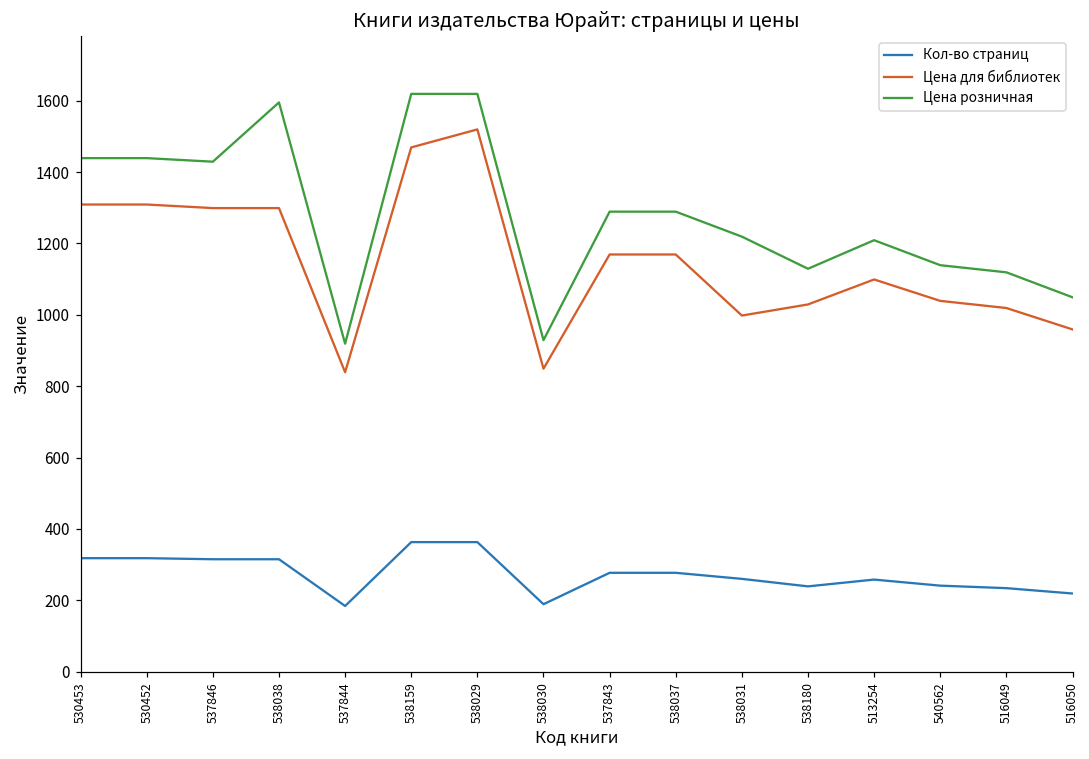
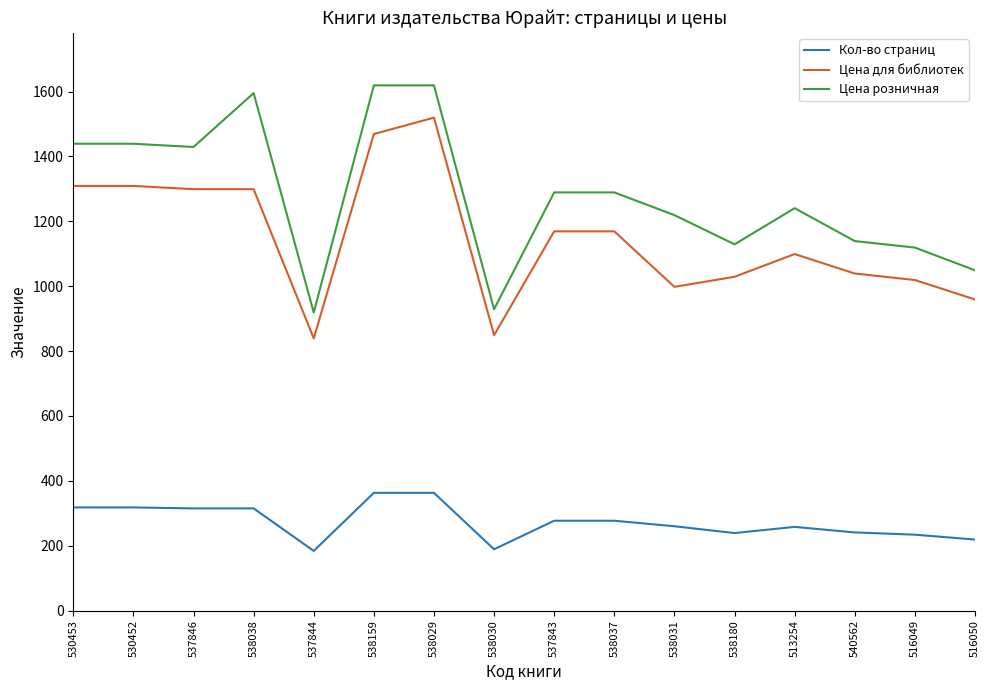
  {
    "Кол-во страниц": {
      "530453": 320,
      "530452": 320,
      "537846": 320,
      "538038": 320,
      "537844": 180,
      "538159": 360,
      "538029": 360,
      "538030": 190,
      "537843": 280,
      "538037": 280,
      "538031": 260,
      "538180": 240,
      "513254": 260,
      "540562": 240,
      "516049": 230,
      "516050": 220
    },
    "Цена для библиотек": {
      "530453": 1310,
      "530452": 1310,
      "537846": 1300,
      "538038": 1300,
      "537844": 840,
      "538159": 1470,
      "538029": 1520,
      "538030": 850,
      "537843": 1170,
      "538037": 1170,
      "538031": 1000,
      "538180": 1030,
      "513254": 1100,
      "540562": 1040,
      "516049": 1020,
      "516050": 960
    },
    "Цена розничная": {
      "530453": 1440,
      "530452": 1440,
      "537846": 1430,
      "538038": 1600,
      "537844": 920,
      "538159": 1620,
      "538029": 1620,
      "538030": 930,
      "537843": 1290,
      "538037": 1290,
      "538031": 1220,
      "538180": 1130,
-     "513254": 1210,
+     "513254": 1240,
      "540562": 1140,
      "516049": 1120,
      "516050": 1050
    }
  }
